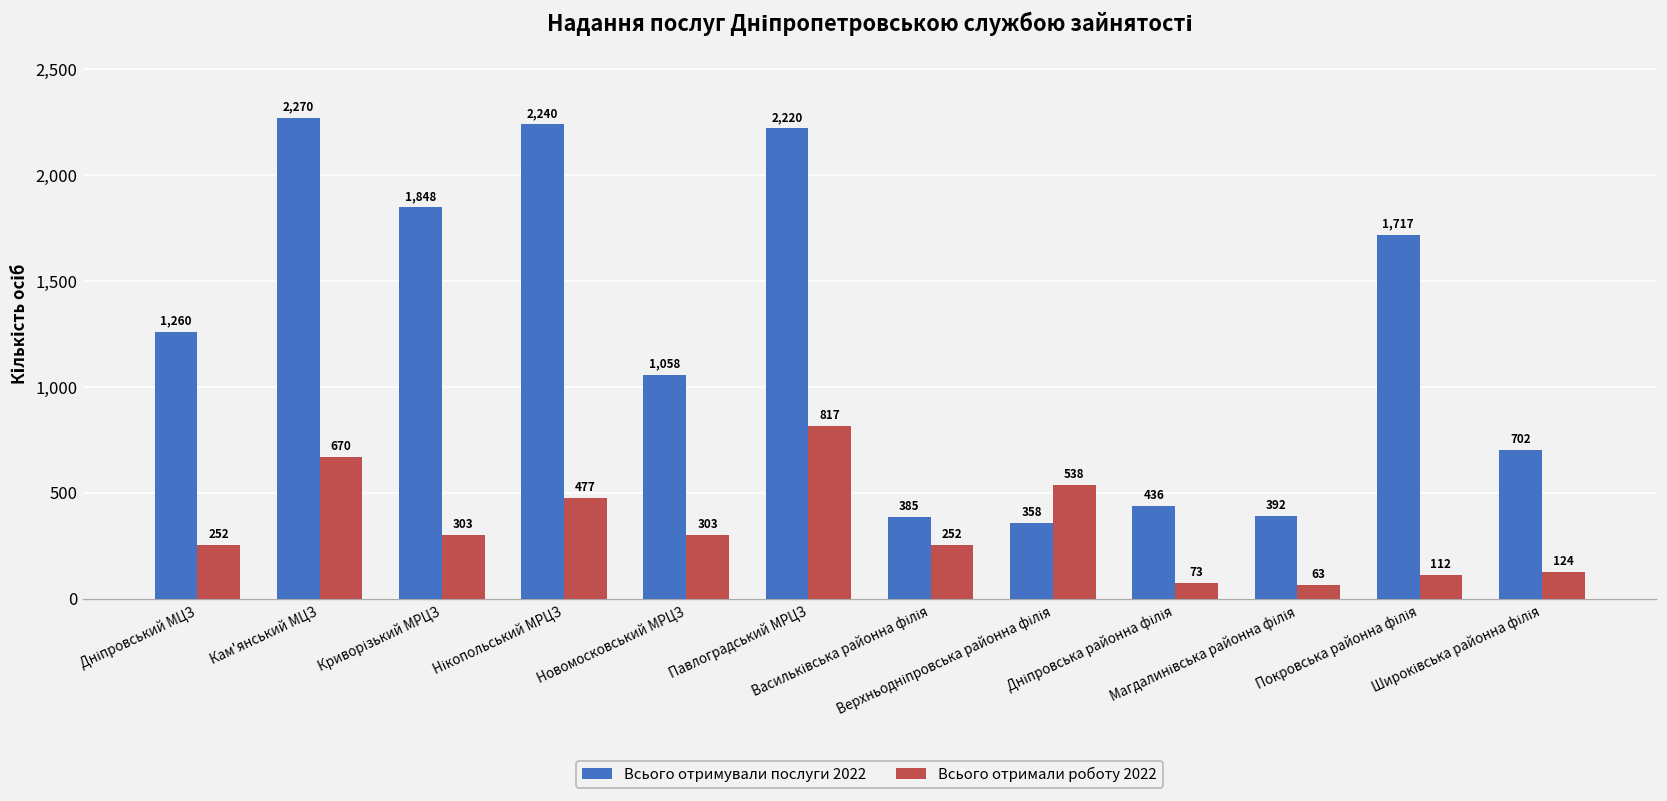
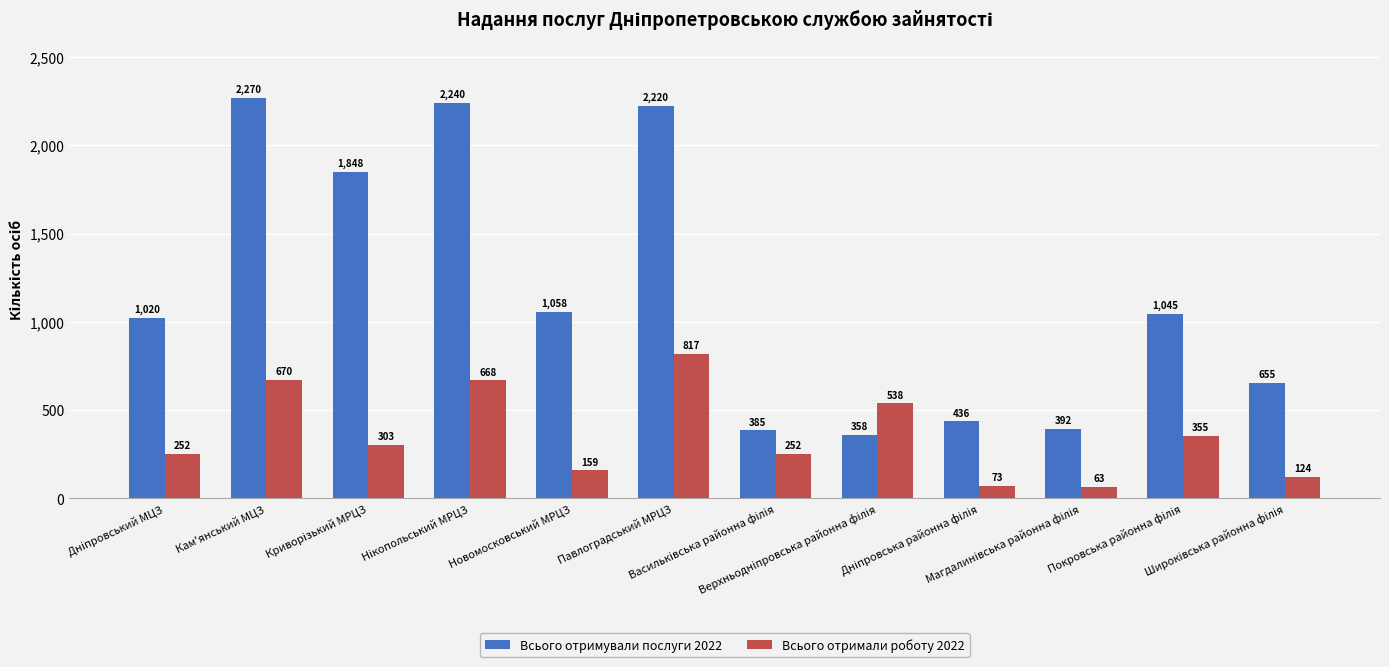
  {
    "Всього отримували послуги 2022": {
-     "Дніпровський МЦЗ": "1,260",
+     "Дніпровський МЦЗ": "1,020",
      "Кам'янський МЦЗ": "2,270",
      "Криворізький МРЦЗ": "1,848",
      "Нікопольський МРЦЗ": "2,240",
      "Новомосковський МРЦЗ": "1,058",
      "Павлоградський МРЦЗ": "2,220",
      "Васильківська районна філія": "385",
      "Верхньодніпровська районна філія": "358",
      "Дніпровська районна філія": "436",
      "Магдалинівська районна філія": "392",
-     "Покровська районна філія": "1,717",
-     "Широківська районна філія": "702"
+     "Покровська районна філія": "1,045",
+     "Широківська районна філія": "655"
    },
    "Всього отримали роботу 2022": {
      "Дніпровський МЦЗ": "252",
      "Кам'янський МЦЗ": "670",
      "Криворізький МРЦЗ": "303",
-     "Нікопольський МРЦЗ": "477",
-     "Новомосковський МРЦЗ": "303",
+     "Нікопольський МРЦЗ": "668",
+     "Новомосковський МРЦЗ": "159",
      "Павлоградський МРЦЗ": "817",
      "Васильківська районна філія": "252",
      "Верхньодніпровська районна філія": "538",
      "Дніпровська районна філія": "73",
      "Магдалинівська районна філія": "63",
-     "Покровська районна філія": "112",
+     "Покровська районна філія": "355",
      "Широківська районна філія": "124"
    }
  }
